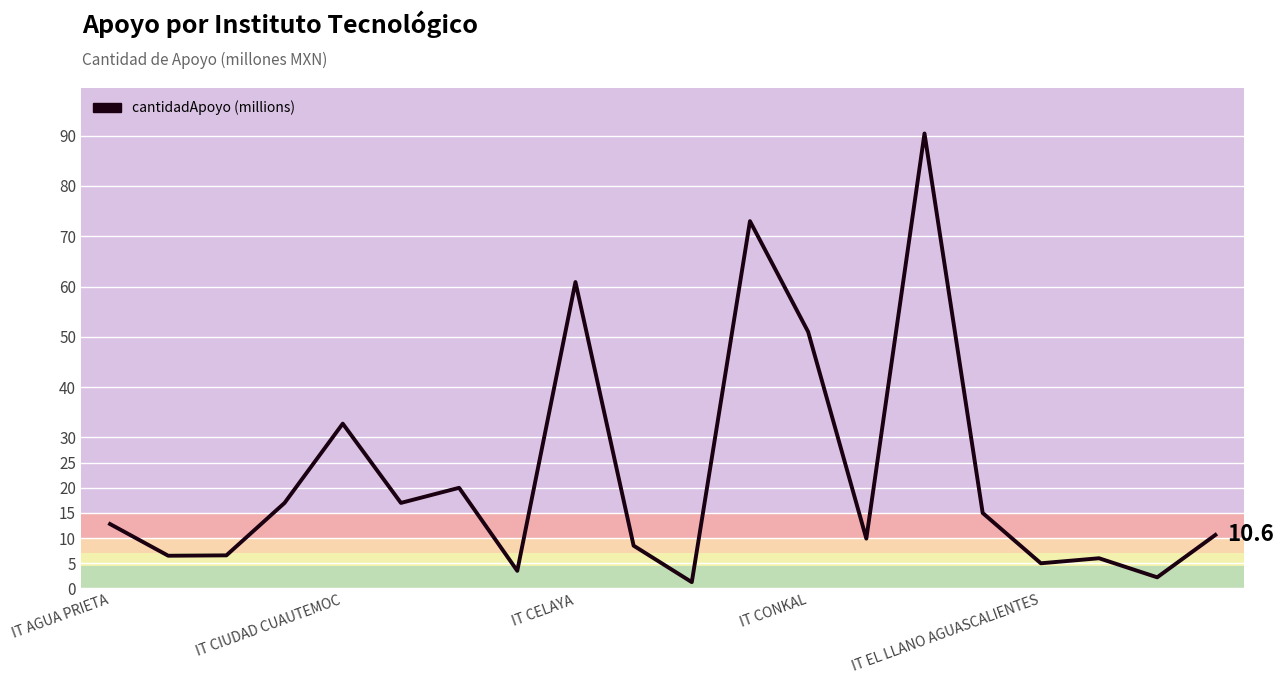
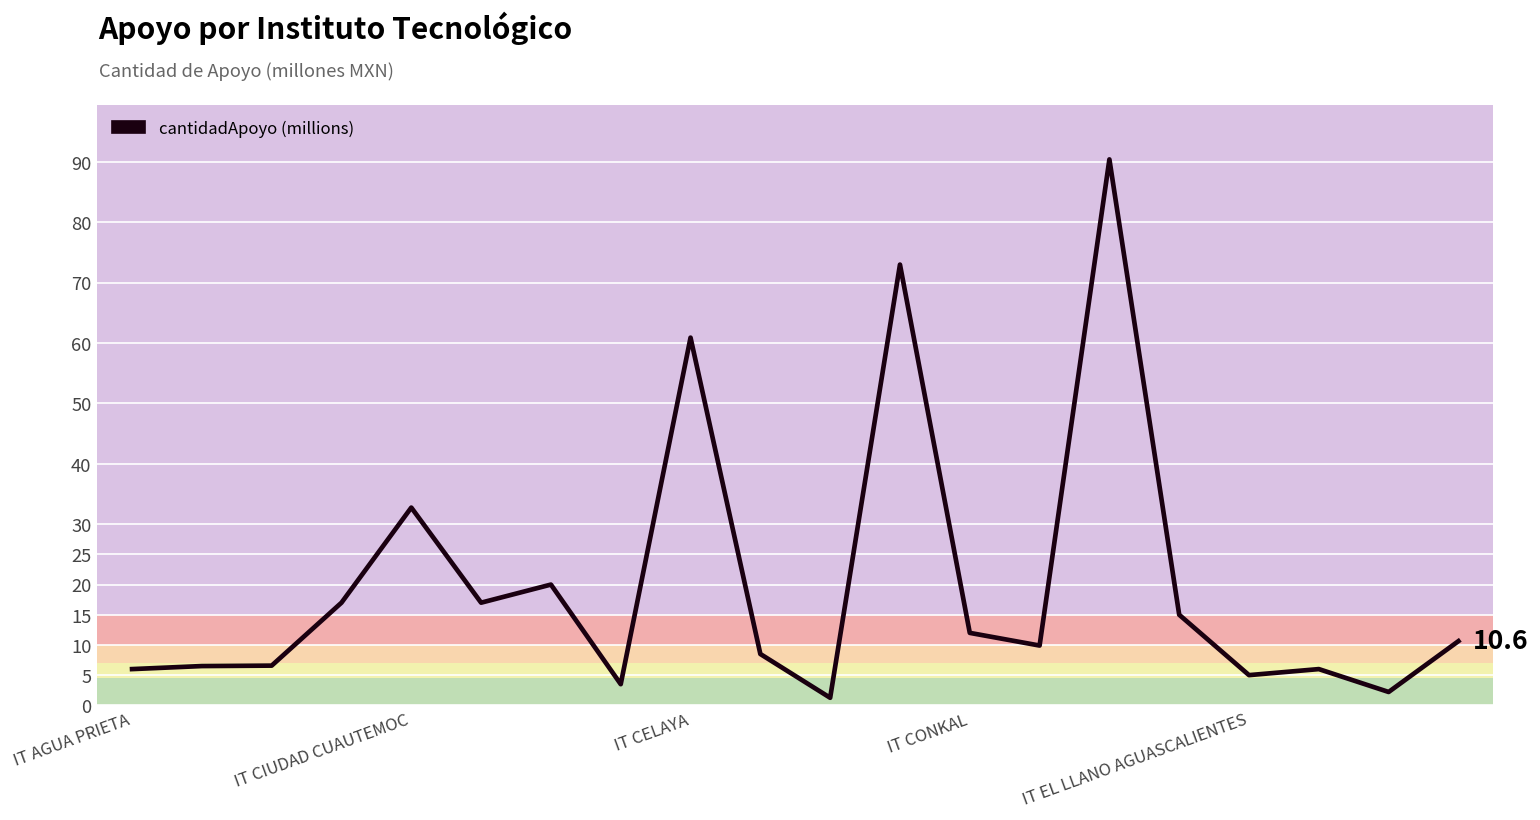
  {
-   "IT AGUA PRIETA": 13,
+   "IT AGUA PRIETA": 6,
    "IT CIUDAD CUAUTEMOC": 33,
    "IT CELAYA": 61,
-   "IT CONKAL": 51,
+   "IT CONKAL": 12,
    "IT EL LLANO AGUASCALIENTES": 5
  }
